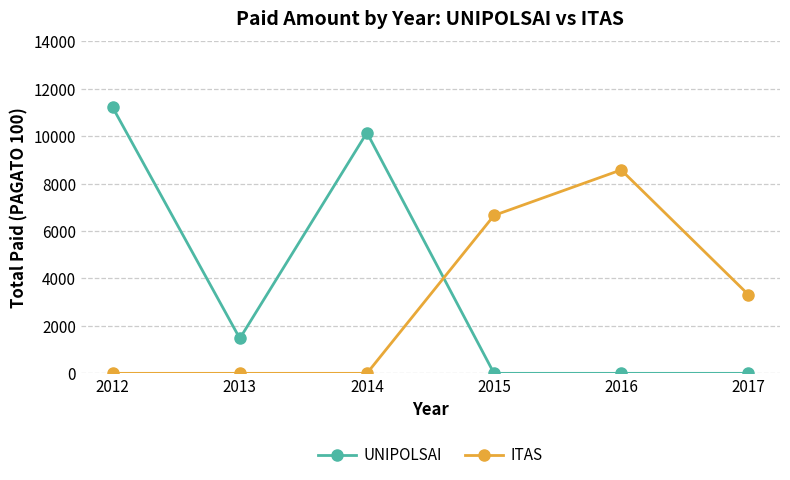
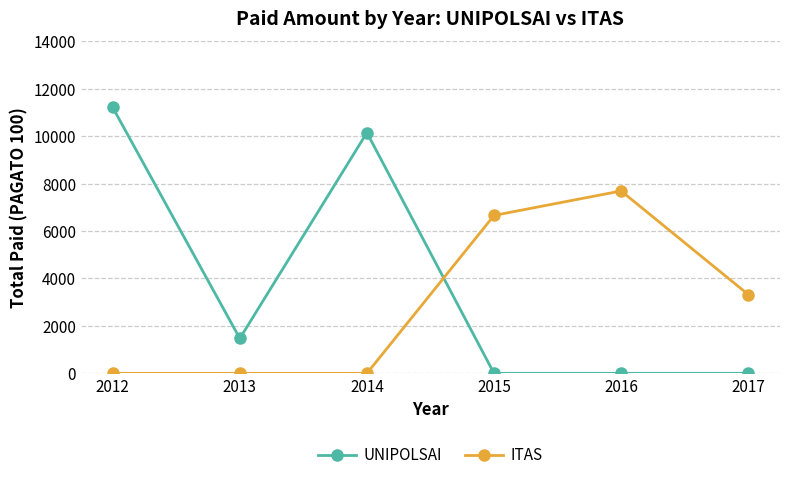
  {
    "UNIPOLSAI": {
      "2012": 11200,
      "2013": 1500,
      "2014": 10100,
      "2015": 0,
      "2016": 0,
      "2017": 0
    },
    "ITAS": {
      "2012": 0,
      "2013": 0,
      "2014": 0,
      "2015": 6700,
-     "2016": 8600,
+     "2016": 7700,
      "2017": 3300
    }
  }
